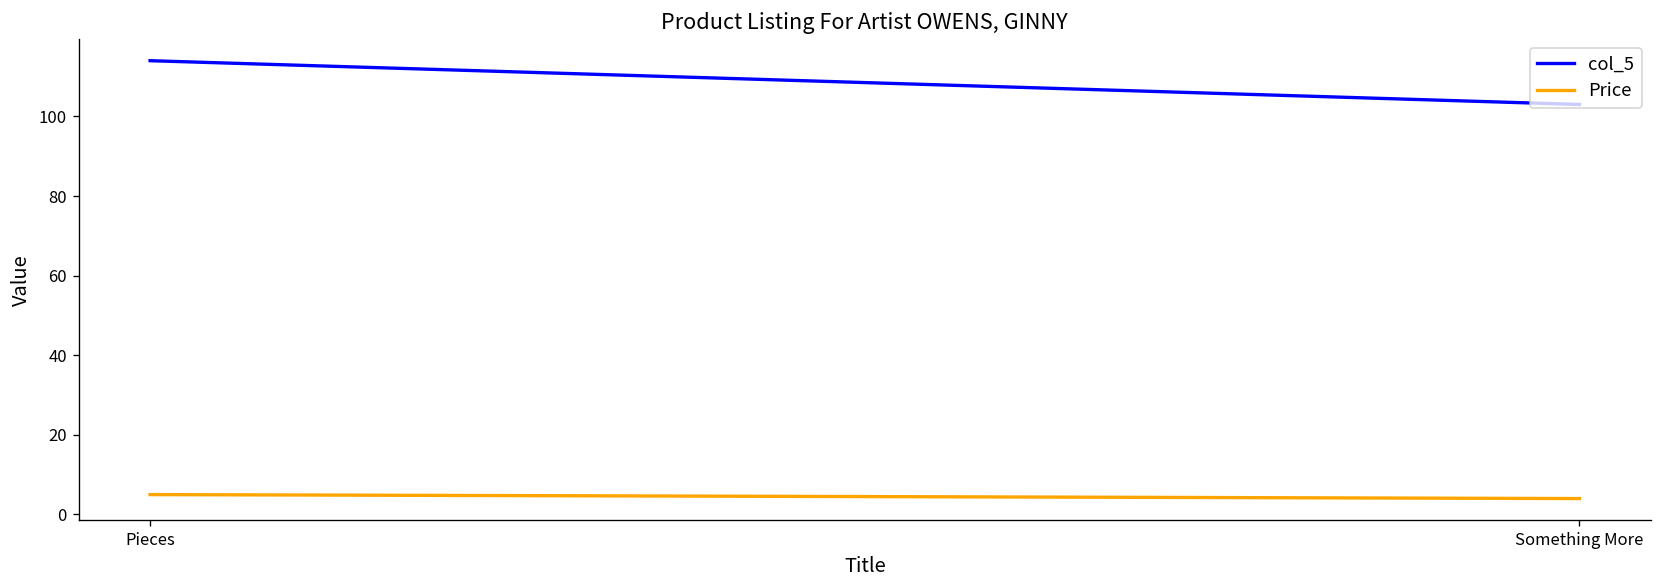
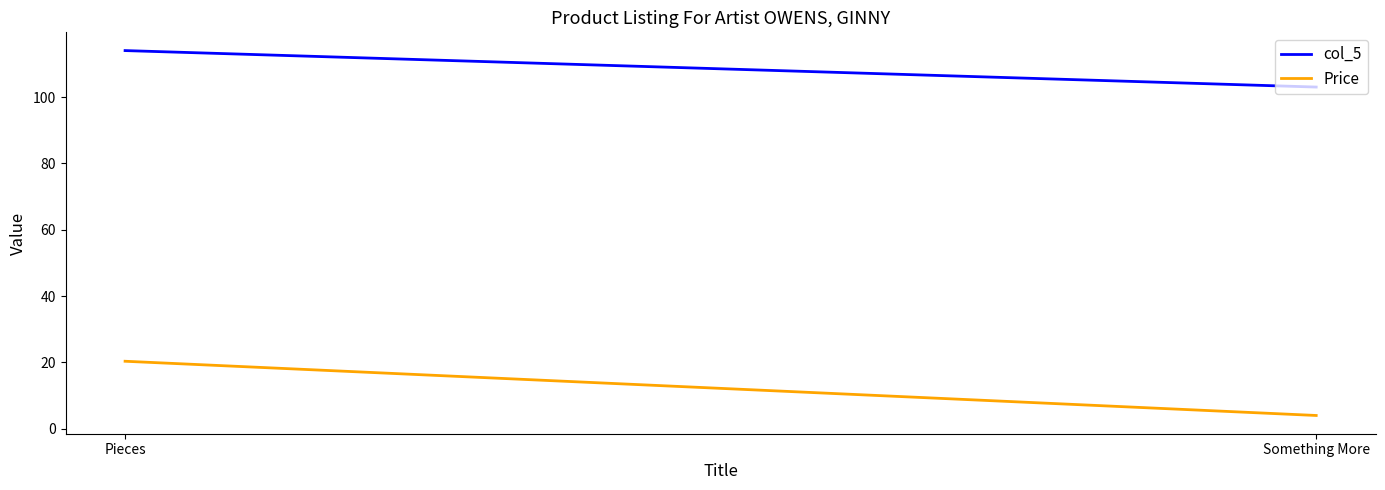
  {
    "col_5": {
      "Pieces": 114
    },
    "Price": {
-     "Pieces": 5,
+     "Pieces": 20,
      "Something More": 4
    }
  }
